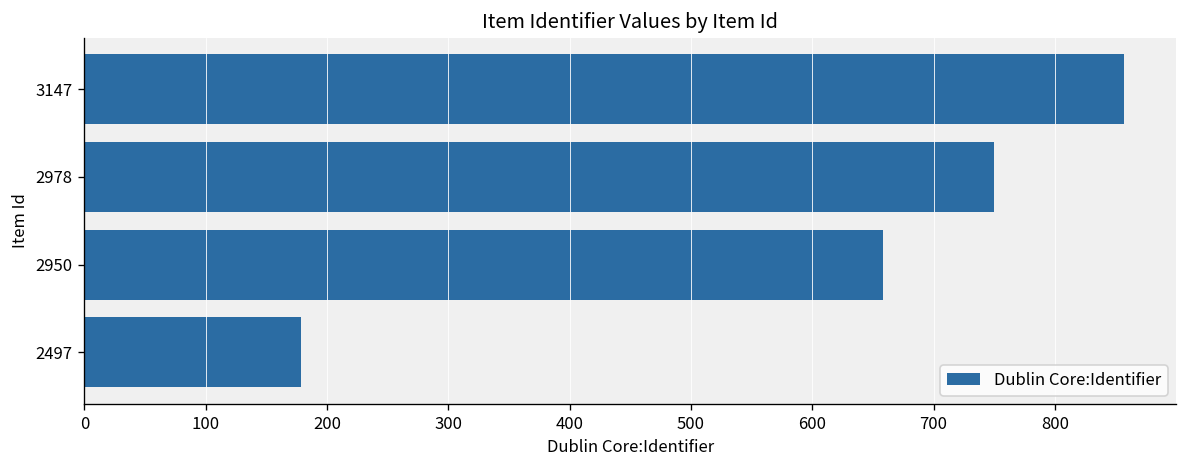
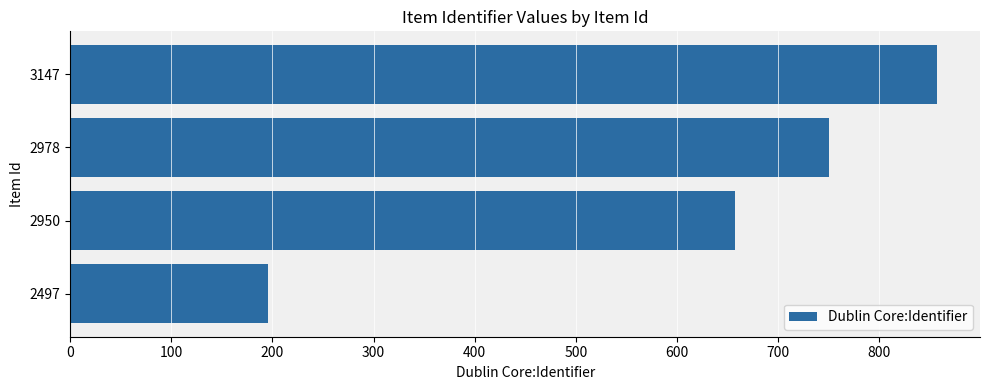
  {
    "3147": 857,
    "2978": 750,
    "2950": 658,
-   "2497": 179
+   "2497": 196
  }
